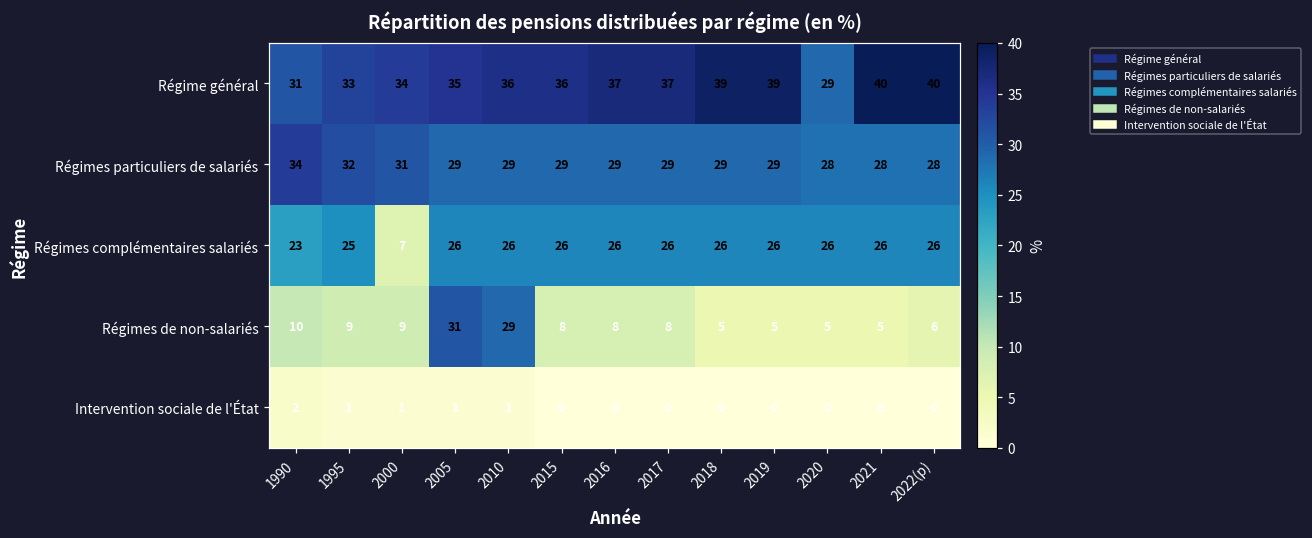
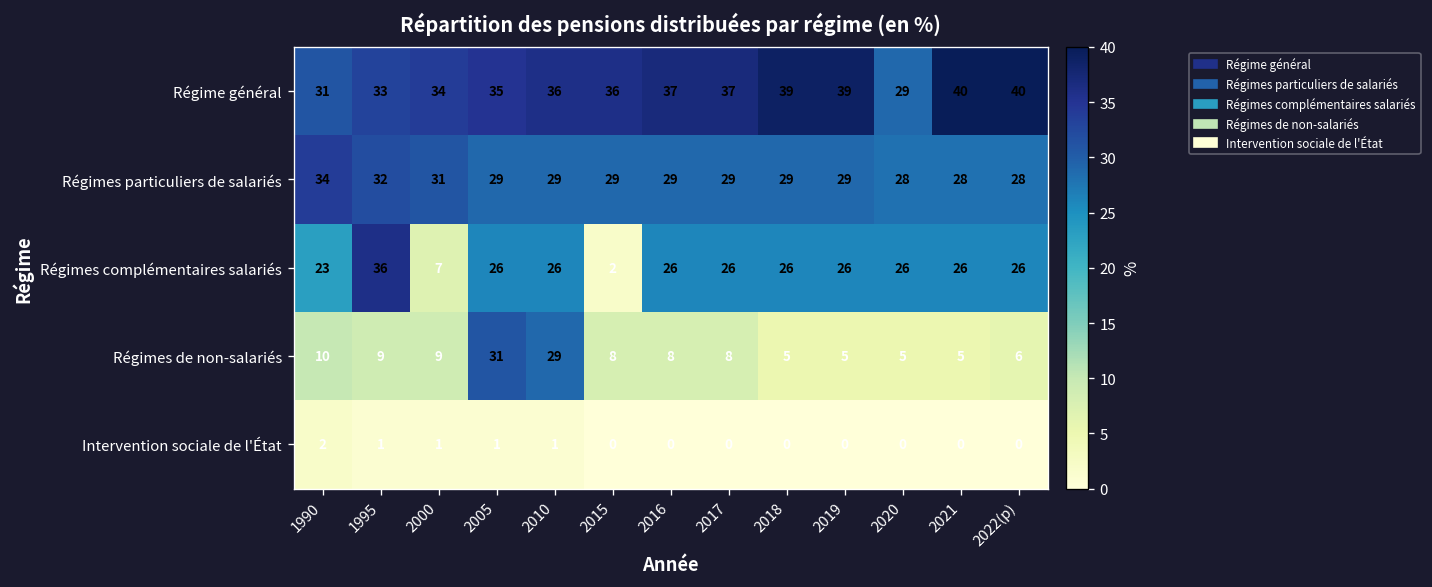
  {
    "Régime général": {
      "1990": 31,
      "1995": 33,
      "2000": 34,
      "2005": 35,
      "2010": 36,
      "2015": 36,
      "2016": 37,
      "2017": 37,
      "2018": 39,
      "2019": 39,
      "2020": 29,
      "2021": 40,
      "2022(p)": 40
    },
    "Régimes particuliers de salariés": {
      "1990": 34,
      "1995": 32,
      "2000": 31,
      "2005": 29,
      "2010": 29,
      "2015": 29,
      "2016": 29,
      "2017": 29,
      "2018": 29,
      "2019": 29,
      "2020": 28,
      "2021": 28,
      "2022(p)": 28
    },
    "Régimes complémentaires salariés": {
      "1990": 23,
-     "1995": 25,
+     "1995": 36,
      "2000": 7,
      "2005": 26,
      "2010": 26,
-     "2015": 26,
+     "2015": 2,
      "2016": 26,
      "2017": 26,
      "2018": 26,
      "2019": 26,
      "2020": 26,
      "2021": 26,
      "2022(p)": 26
    },
    "Régimes de non-salariés": {
      "1990": 10,
      "1995": 9,
      "2000": 9,
      "2005": 31,
      "2010": 29,
      "2015": 8,
      "2016": 8,
      "2017": 8,
      "2018": 5,
      "2019": 5,
      "2020": 5,
      "2021": 5,
      "2022(p)": 6
    },
    "Intervention sociale de l'État": {
      "1990": 2
    }
  }
